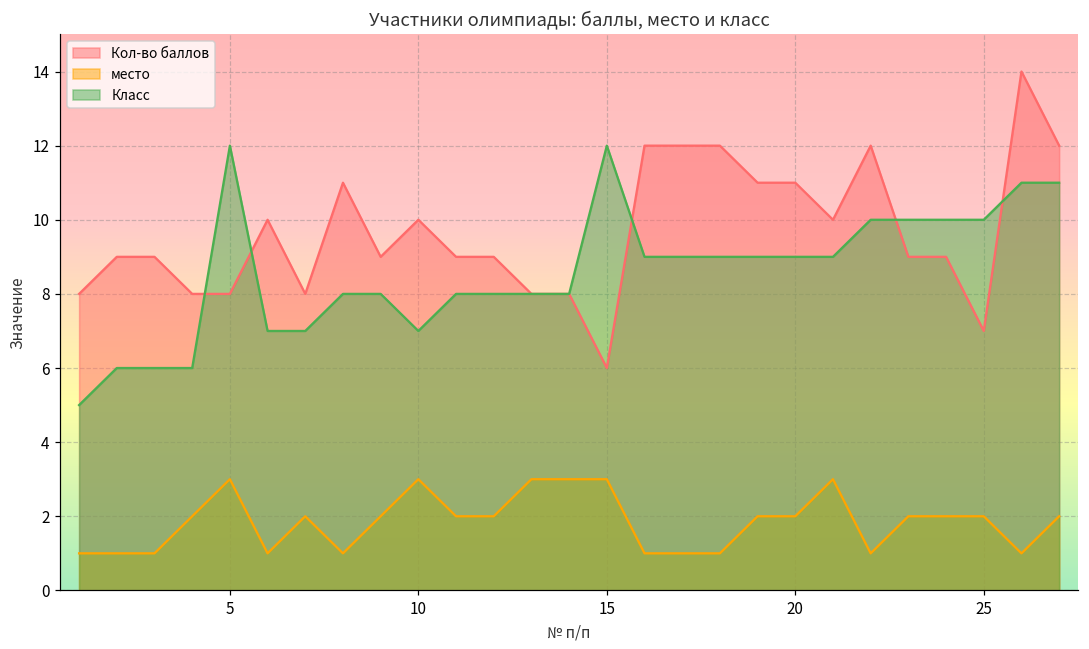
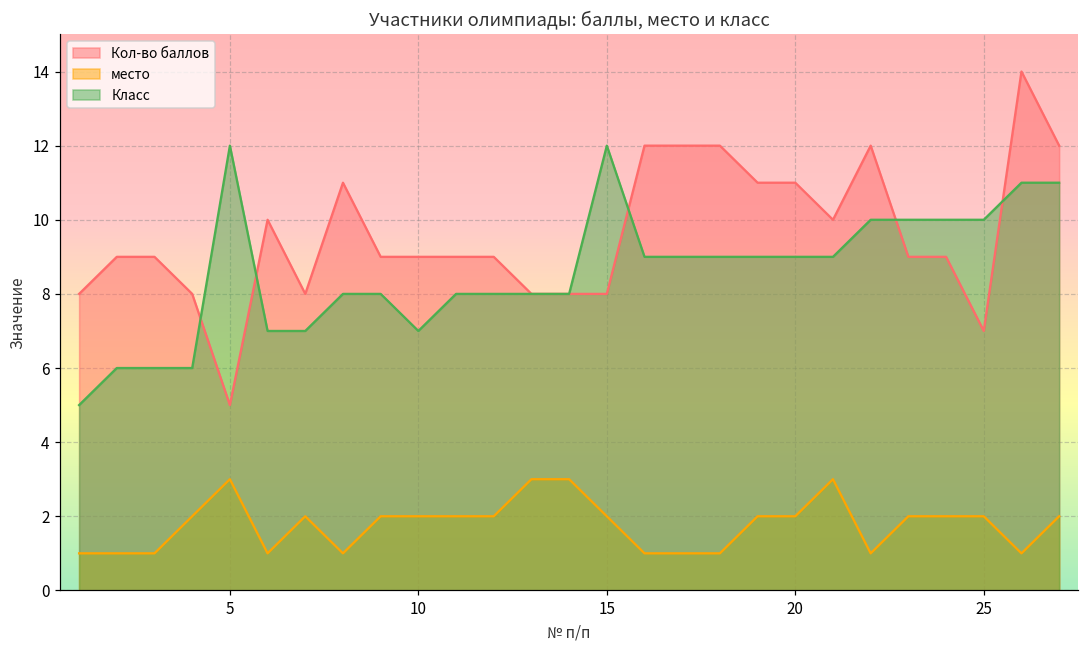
  {
    "Кол-во баллов": {
-     "5": 8,
-     "10": 10,
-     "15": 6,
+     "5": 5,
+     "10": 9,
+     "15": 8,
      "20": 11,
      "25": 7
    },
    "место": {
      "5": 3,
-     "10": 3,
-     "15": 3,
+     "10": 2,
+     "15": 2,
      "20": 2,
      "25": 2
    },
    "Класс": {
      "5": 12,
      "10": 7,
      "15": 12,
      "20": 9,
      "25": 10
    }
  }
